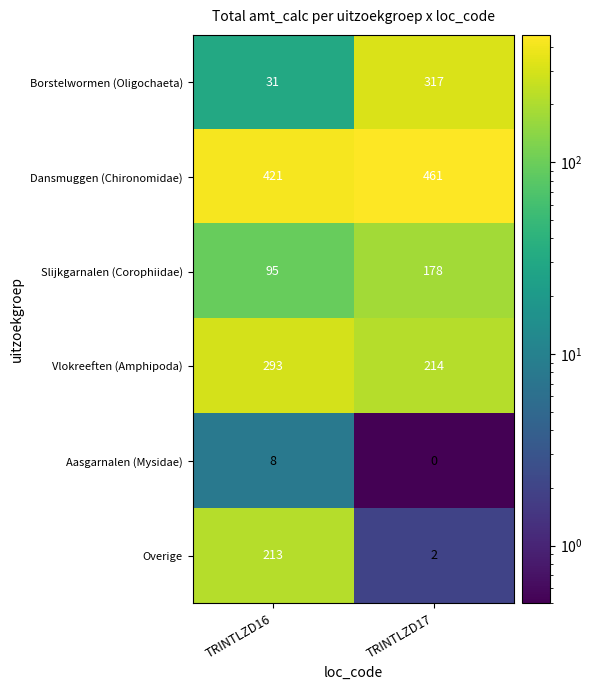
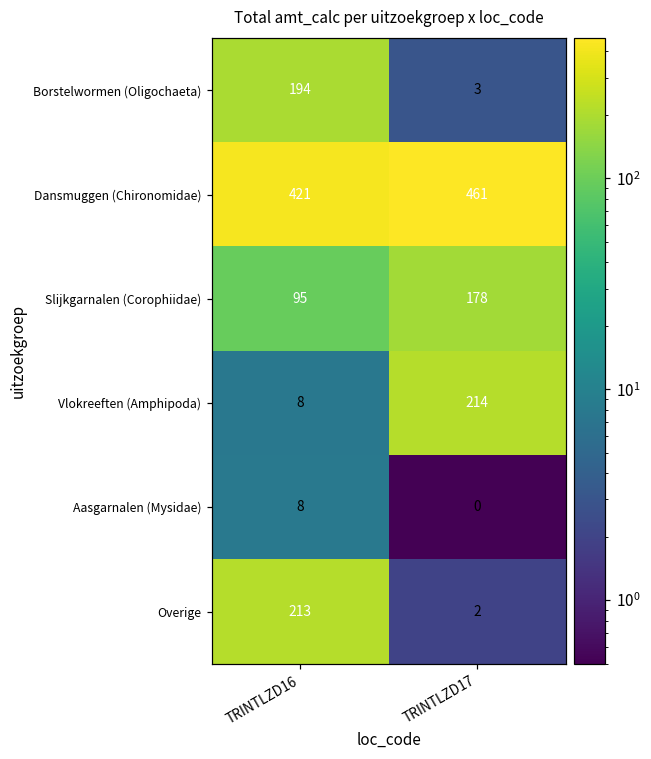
  {
    "Borstelwormen (Oligochaeta)": {
-     "TRINTLZD16": 31,
-     "TRINTLZD17": 317
+     "TRINTLZD16": 194,
+     "TRINTLZD17": 3
    },
    "Dansmuggen (Chironomidae)": {
      "TRINTLZD16": 421,
      "TRINTLZD17": 461
    },
    "Slijkgarnalen (Corophiidae)": {
      "TRINTLZD16": 95,
      "TRINTLZD17": 178
    },
    "Vlokreeften (Amphipoda)": {
-     "TRINTLZD16": 293,
+     "TRINTLZD16": 8,
      "TRINTLZD17": 214
    },
    "Aasgarnalen (Mysidae)": {
      "TRINTLZD16": 8,
      "TRINTLZD17": 0
    },
    "Overige": {
      "TRINTLZD16": 213,
      "TRINTLZD17": 2
    }
  }
